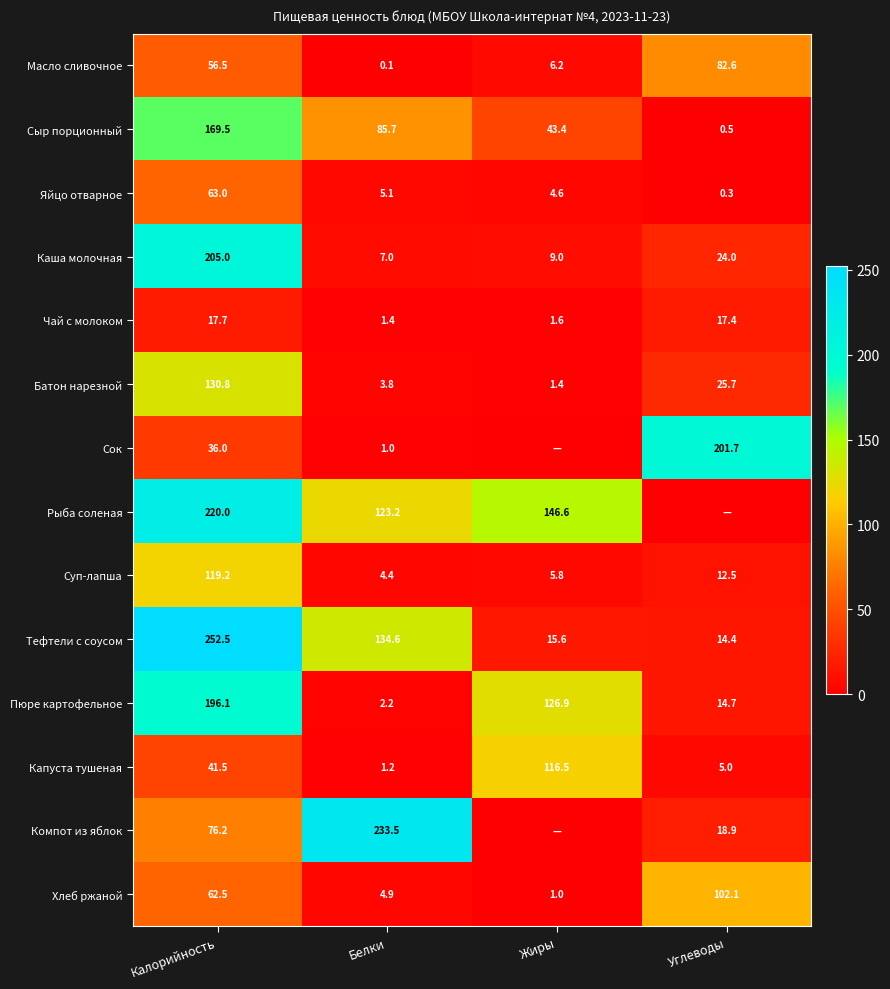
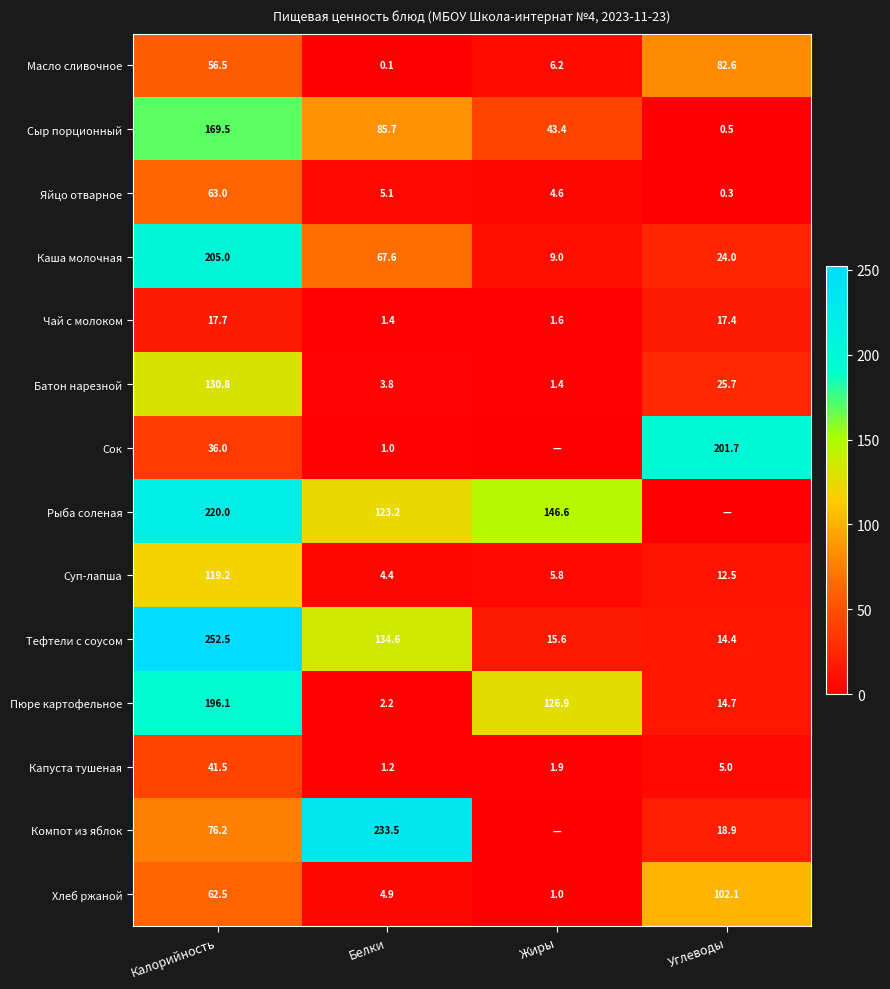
  {
    "Масло сливочное": {
      "Калорийность": 56.5,
      "Белки": 0.1,
      "Жиры": 6.2,
      "Углеводы": 82.6
    },
    "Сыр порционный": {
      "Калорийность": 169.5,
      "Белки": 85.7,
      "Жиры": 43.4,
      "Углеводы": 0.5
    },
    "Яйцо отварное": {
      "Калорийность": 63.0,
      "Белки": 5.1,
      "Жиры": 4.6,
      "Углеводы": 0.3
    },
    "Каша молочная": {
      "Калорийность": 205.0,
-     "Белки": 7.0,
+     "Белки": 67.6,
      "Жиры": 9.0,
      "Углеводы": 24.0
    },
    "Чай с молоком": {
      "Калорийность": 17.7,
      "Белки": 1.4,
      "Жиры": 1.6,
      "Углеводы": 17.4
    },
    "Батон нарезной": {
      "Калорийность": 130.8,
      "Белки": 3.8,
      "Жиры": 1.4,
      "Углеводы": 25.7
    },
    "Сок": {
      "Калорийность": 36.0,
      "Белки": 1.0,
      "Углеводы": 201.7
    },
    "Рыба соленая": {
      "Калорийность": 220.0,
      "Белки": 123.2,
      "Жиры": 146.6
    },
    "Суп-лапша": {
      "Калорийность": 119.2,
      "Белки": 4.4,
      "Жиры": 5.8,
      "Углеводы": 12.5
    },
    "Тефтели с соусом": {
      "Калорийность": 252.5,
      "Белки": 134.6,
      "Жиры": 15.6,
      "Углеводы": 14.4
    },
    "Пюре картофельное": {
      "Калорийность": 196.1,
      "Белки": 2.2,
      "Жиры": 126.9,
      "Углеводы": 14.7
    },
    "Капуста тушеная": {
      "Калорийность": 41.5,
      "Белки": 1.2,
-     "Жиры": 116.5,
+     "Жиры": 1.9,
      "Углеводы": 5.0
    },
    "Компот из яблок": {
      "Калорийность": 76.2,
      "Белки": 233.5,
      "Углеводы": 18.9
    },
    "Хлеб ржаной": {
      "Калорийность": 62.5,
      "Белки": 4.9,
      "Жиры": 1.0,
      "Углеводы": 102.1
    }
  }
